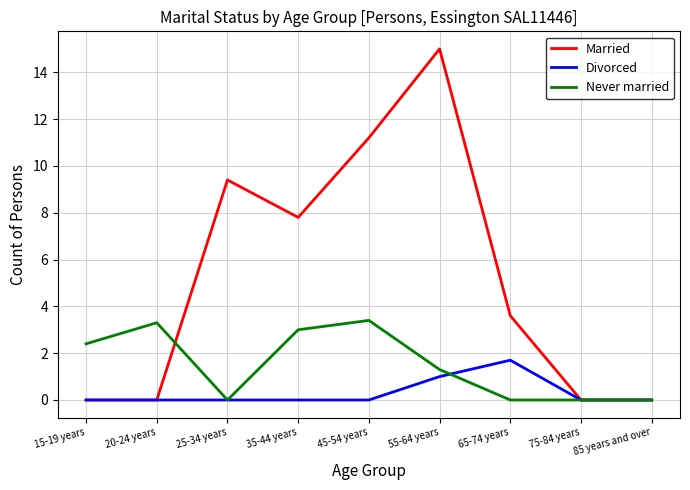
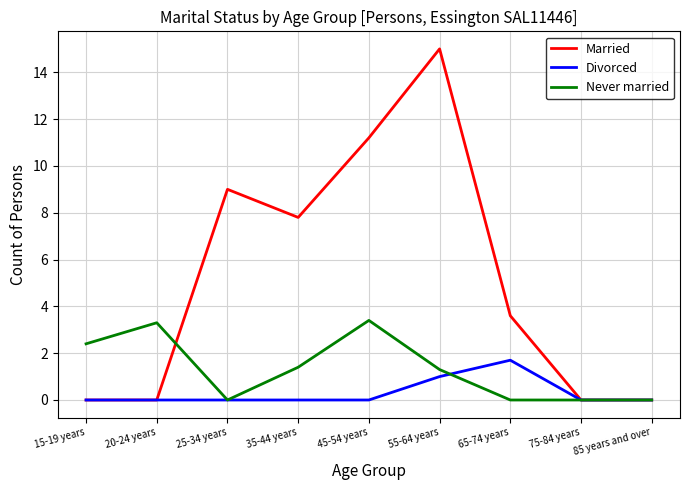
  {
    "Married": {
-     "25-34 years": 9.4,
+     "25-34 years": 9.0,
      "35-44 years": 7.8,
      "45-54 years": 11.2,
      "55-64 years": 15.0,
      "65-74 years": 3.6
    },
    "Divorced": {
      "35-44 years": 0.0,
      "45-54 years": 0.0,
      "55-64 years": 1.0,
      "65-74 years": 1.7
    },
    "Never married": {
      "15-19 years": 2.4,
      "20-24 years": 3.3,
-     "35-44 years": 3.0,
+     "35-44 years": 1.4,
      "45-54 years": 3.4,
      "55-64 years": 1.3,
      "65-74 years": 0.0
    }
  }
